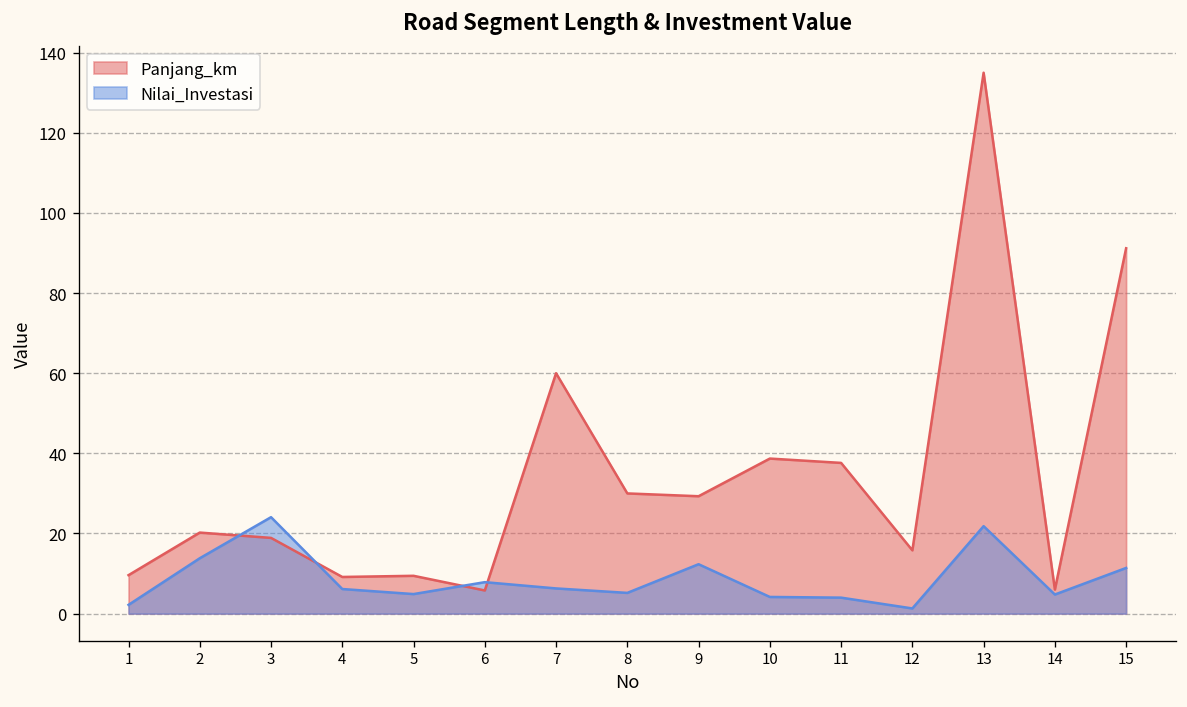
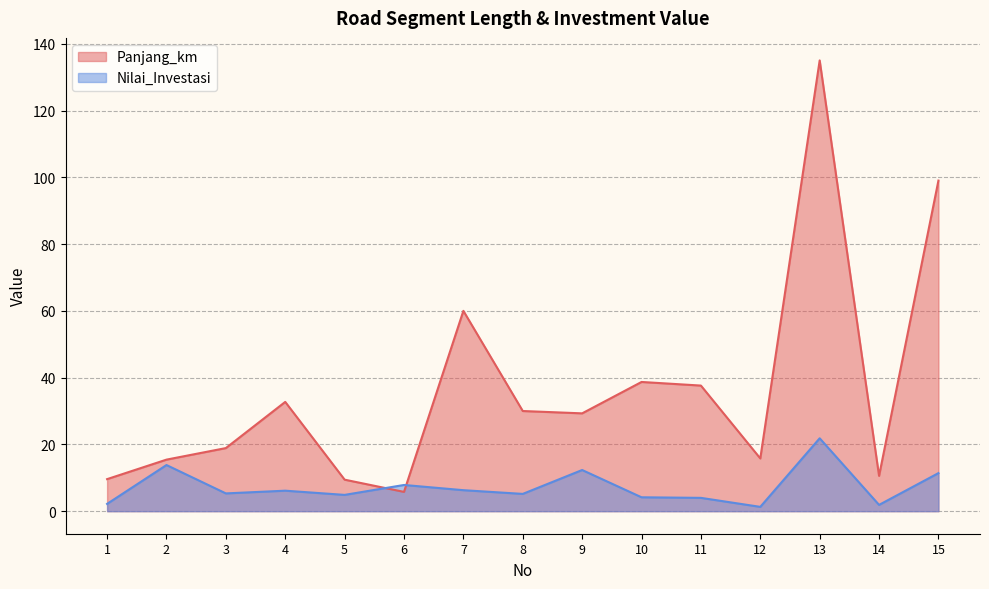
  {
    "Panjang_km": {
      "1": 10,
-     "2": 20,
+     "2": 15,
      "3": 19,
-     "4": 9,
+     "4": 33,
      "5": 9,
      "6": 6,
      "7": 60,
      "8": 30,
      "9": 29,
      "10": 39,
      "11": 38,
      "12": 16,
      "13": 135,
-     "14": 6,
-     "15": 91
+     "14": 11,
+     "15": 99
    },
    "Nilai_Investasi": {
      "1": 2,
      "2": 14,
-     "3": 24,
+     "3": 5,
      "4": 6,
      "5": 5,
      "6": 8,
      "7": 6,
      "8": 5,
      "9": 12,
      "10": 4,
      "11": 4,
      "12": 1,
      "13": 22,
-     "14": 5,
+     "14": 2,
      "15": 11
    }
  }
